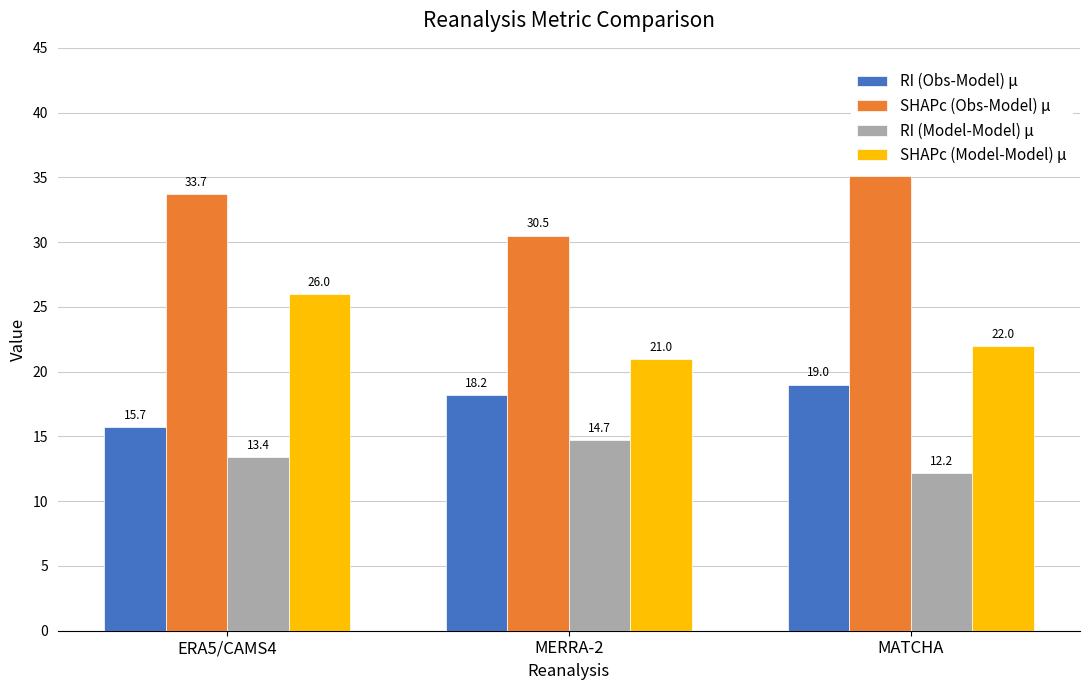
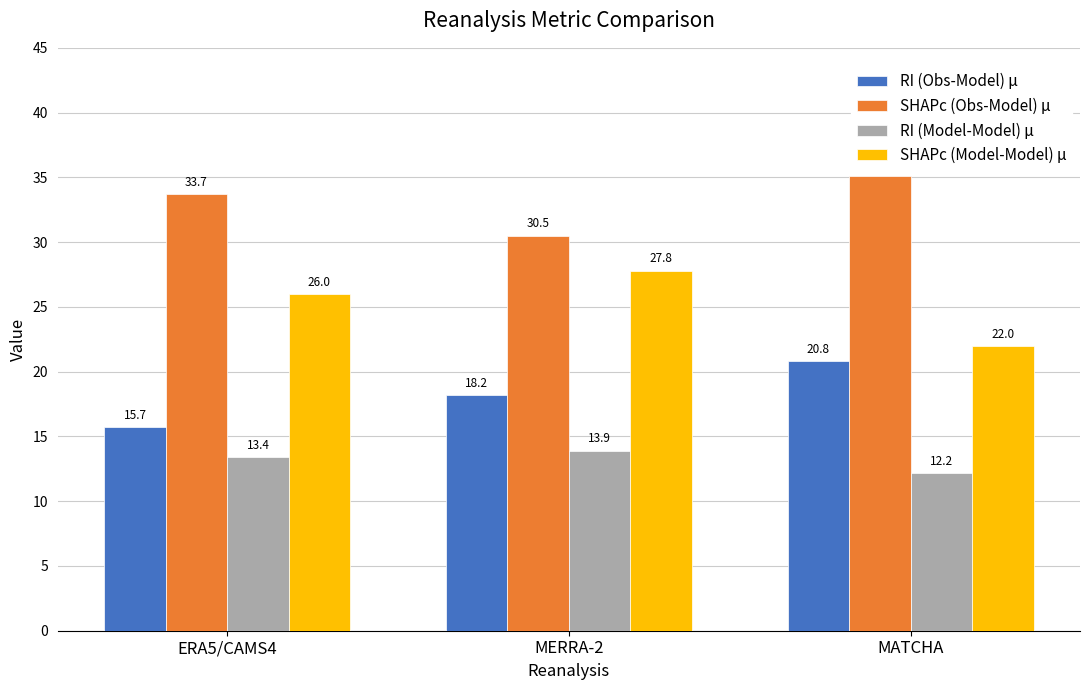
  {
    "RI (Obs-Model) μ": {
      "ERA5/CAMS4": 15.7,
      "MERRA-2": 18.2,
-     "MATCHA": 19.0
+     "MATCHA": 20.8
    },
    "SHAPc (Obs-Model) μ": {
      "ERA5/CAMS4": 33.7,
      "MERRA-2": 30.5
    },
    "RI (Model-Model) μ": {
      "ERA5/CAMS4": 13.4,
-     "MERRA-2": 14.7,
+     "MERRA-2": 13.9,
      "MATCHA": 12.2
    },
    "SHAPc (Model-Model) μ": {
      "ERA5/CAMS4": 26.0,
-     "MERRA-2": 21.0,
+     "MERRA-2": 27.8,
      "MATCHA": 22.0
    }
  }
